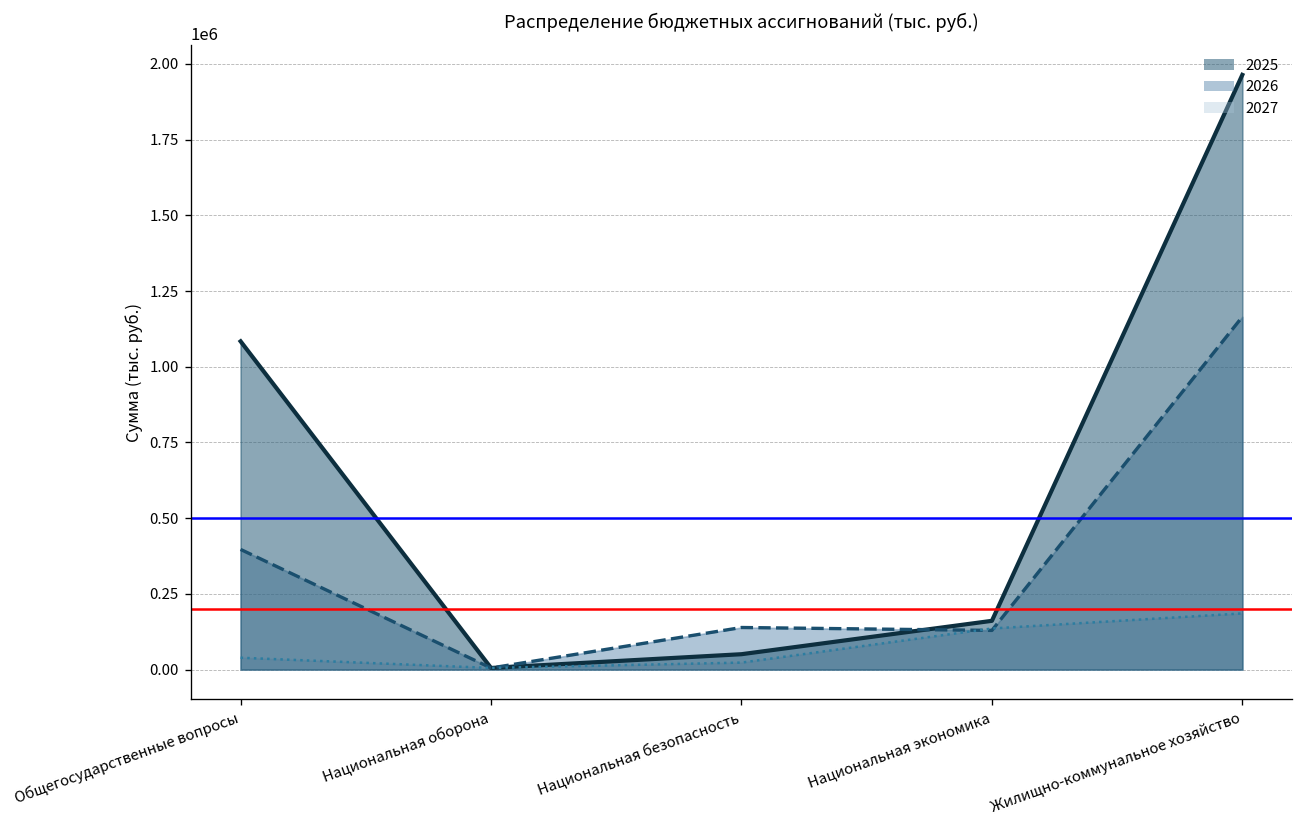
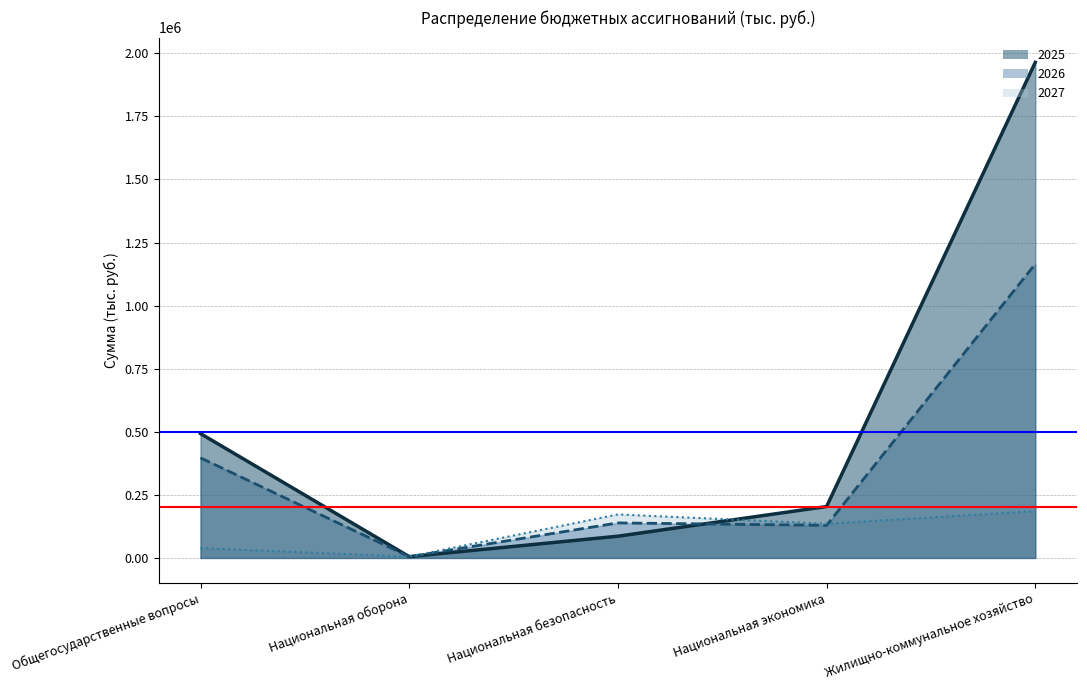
  {
    "2027": {
      "Общегосударственные вопросы": 40000,
-     "Национальная безопасность": 20000,
+     "Национальная безопасность": 170000,
      "Жилищно-коммунальное хозяйство": 190000
    },
    "2026": {
      "Общегосударственные вопросы": 400000,
      "Национальная безопасность": 140000,
      "Жилищно-коммунальное хозяйство": 1160000
    },
    "2025": {
-     "Общегосударственные вопросы": 1080000,
-     "Национальная безопасность": 50000,
-     "Национальная экономика": 160000,
+     "Общегосударственные вопросы": 490000,
+     "Национальная безопасность": 90000,
+     "Национальная экономика": 200000,
      "Жилищно-коммунальное хозяйство": 1960000
    }
  }
